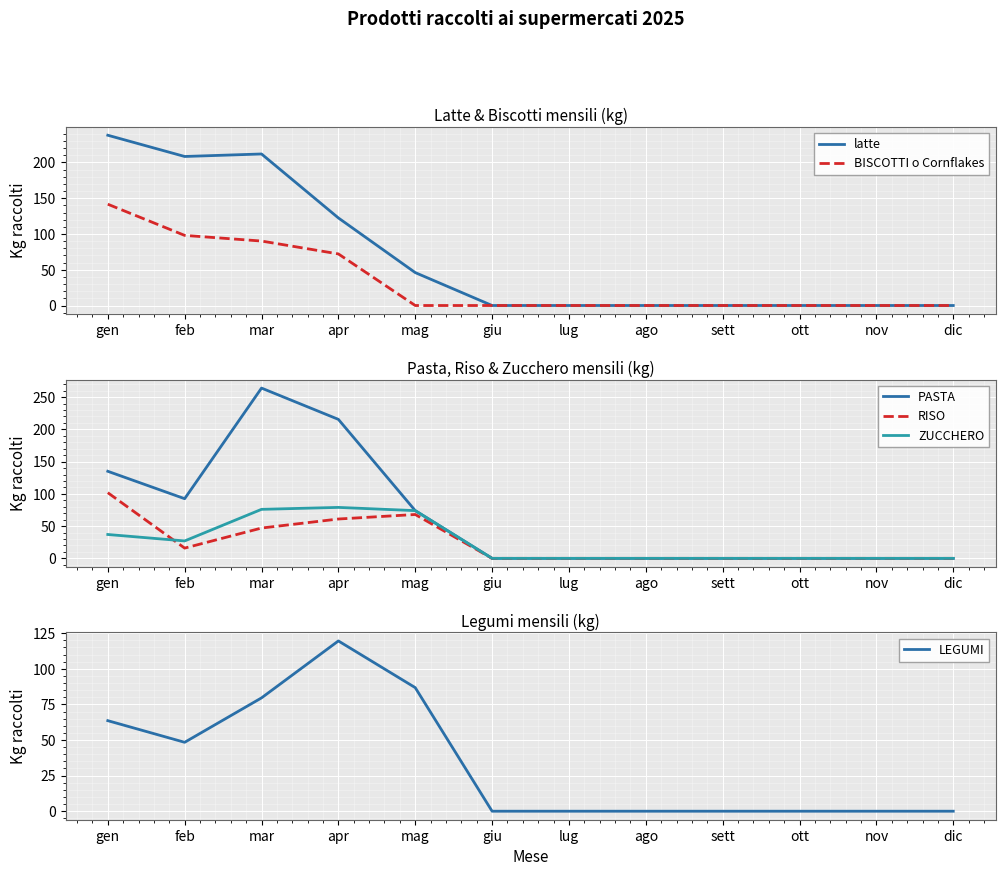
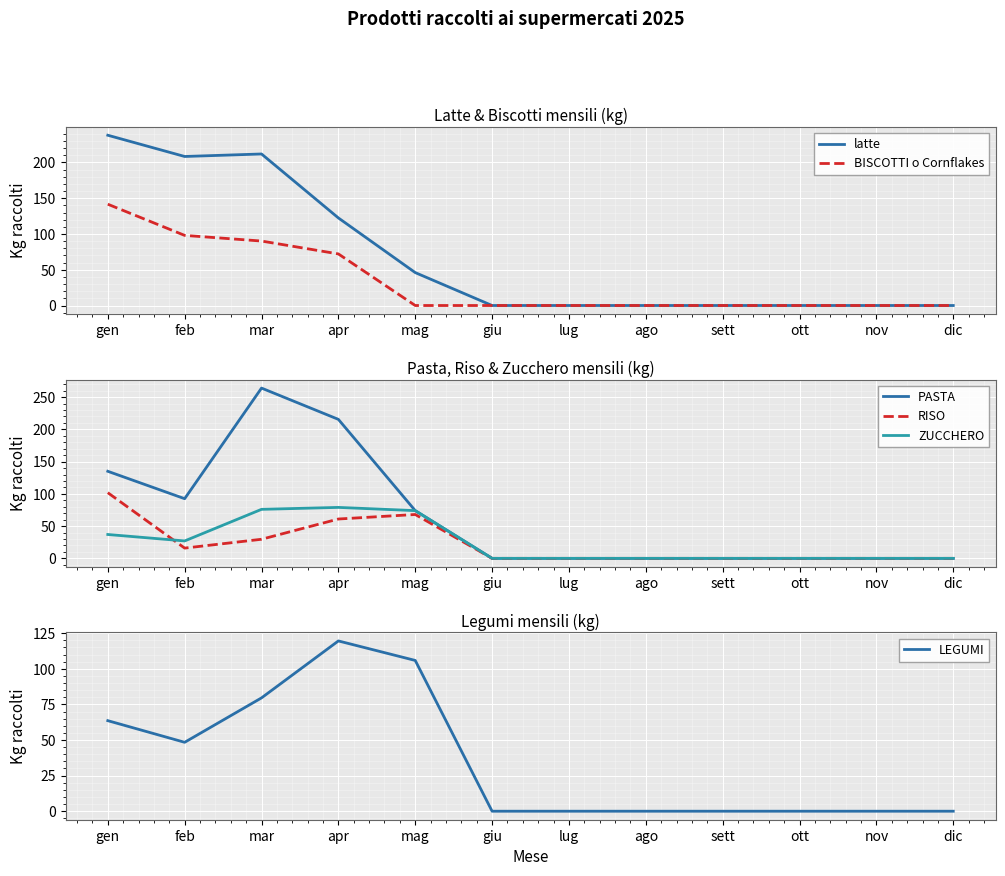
  {
    "Latte & Biscotti mensili (kg)": {
      "latte": {
        "gen": 240,
        "feb": 210,
        "mar": 210,
        "apr": 120,
        "mag": 50
      },
      "BISCOTTI o Cornflakes": {
        "gen": 140,
        "feb": 100,
        "mar": 90,
        "apr": 70,
        "mag": 0
      }
    },
    "Pasta, Riso & Zucchero mensili (kg)": {
      "RISO": {
        "gen": 100,
        "feb": 20,
-       "mar": 50,
+       "mar": 30,
        "apr": 60,
        "mag": 70
      }
    },
    "Legumi mensili (kg)": {
      "gen": 64,
      "feb": 48,
      "mar": 80,
      "apr": 120,
-     "mag": 87,
+     "mag": 106,
      "giu": 0,
      "lug": 0,
      "ago": 0,
      "sett": 0,
      "ott": 0,
      "nov": 0,
      "dic": 0
    }
  }
